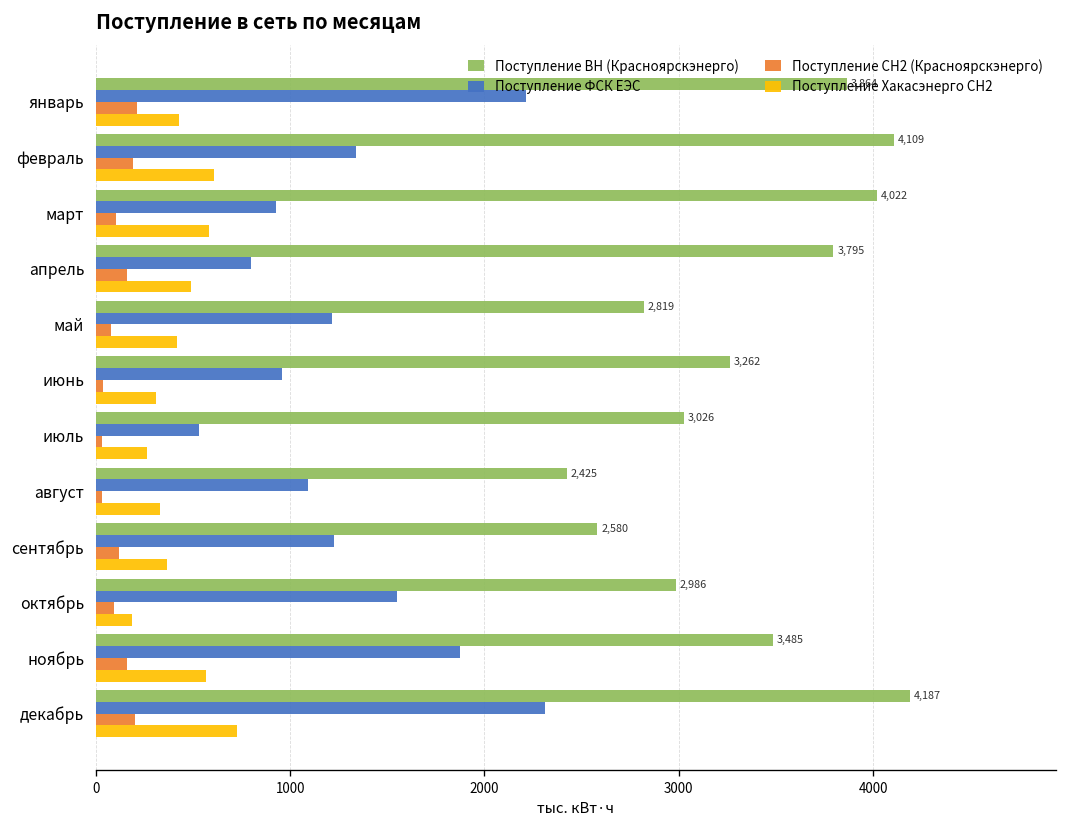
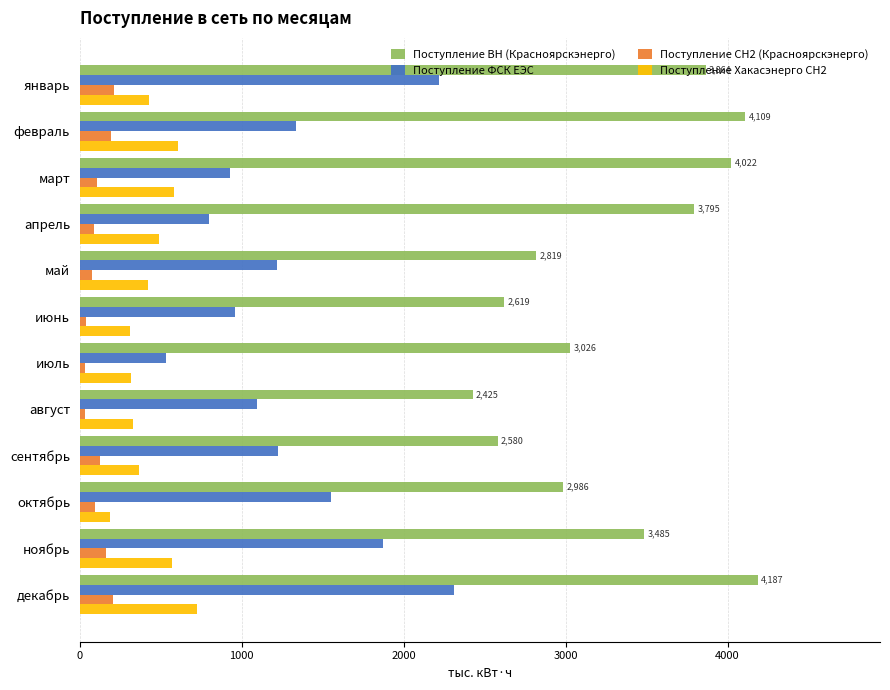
  {
    "Поступление ВН (Красноярскэнерго)": {
      "январь": "3,864",
      "февраль": "4,109",
      "март": "4,022",
      "апрель": "3,795",
      "май": "2,819",
-     "июнь": "3,262",
+     "июнь": "2,619",
      "июль": "3,026",
      "август": "2,425",
      "сентябрь": "2,580",
      "октябрь": "2,986",
      "ноябрь": "3,485",
      "декабрь": "4,187"
    },
    "Поступление ФСК ЕЭС": {
      "январь": "2210",
      "февраль": "1340",
      "март": "930",
      "апрель": "800",
      "май": "1210",
      "июнь": "960",
      "июль": "530",
      "август": "1090",
      "сентябрь": "1220",
      "октябрь": "1550",
      "ноябрь": "1870",
      "декабрь": "2310"
    },
    "Поступление СН2 (Красноярскэнерго)": {
      "январь": "210",
      "февраль": "190",
      "март": "110",
-     "апрель": "160",
+     "апрель": "90",
      "май": "80",
      "июнь": "40",
      "июль": "30",
      "август": "30",
      "сентябрь": "120",
      "октябрь": "100",
      "ноябрь": "160",
      "декабрь": "200"
    },
    "Поступление Хакасэнерго СН2": {
      "январь": "430",
      "февраль": "610",
      "март": "580",
      "апрель": "490",
      "май": "420",
      "июнь": "310",
-     "июль": "260",
+     "июль": "320",
      "август": "330",
      "сентябрь": "360",
      "октябрь": "180",
      "ноябрь": "570",
      "декабрь": "720"
    }
  }
